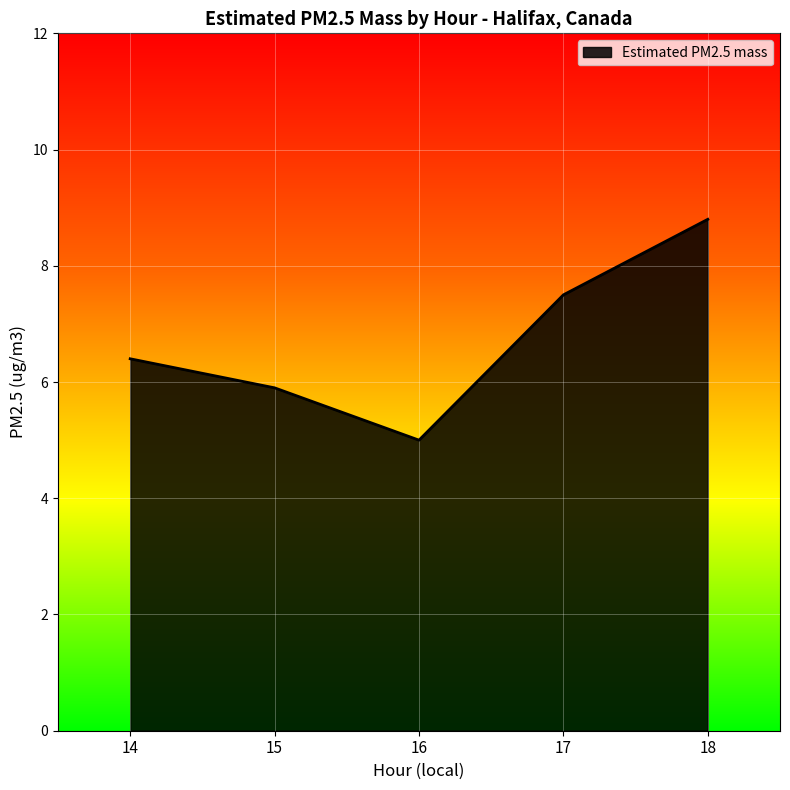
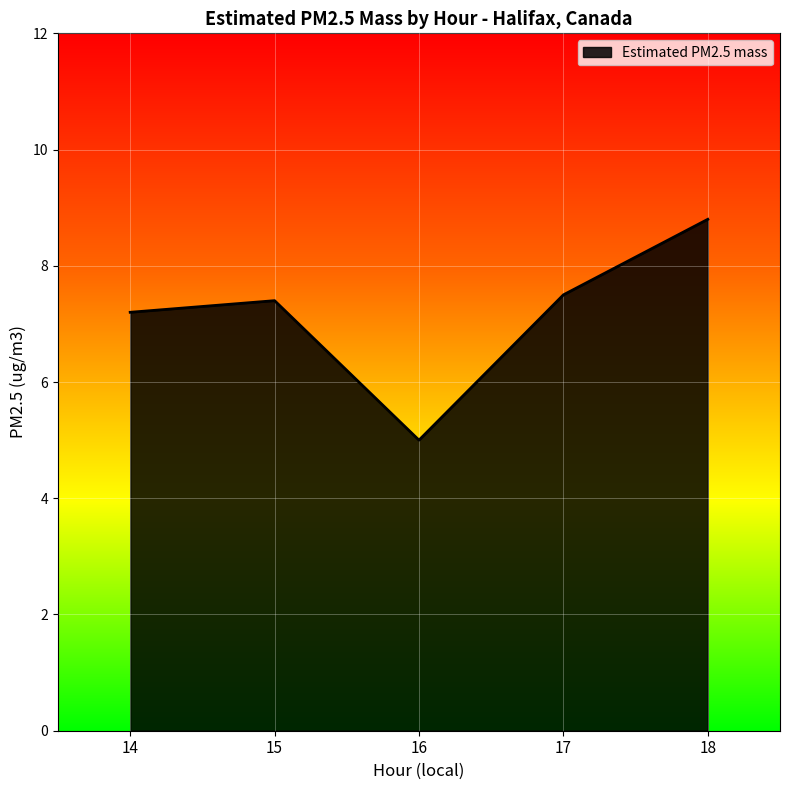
  {
-   "14": 6.4,
-   "15": 5.9,
+   "14": 7.2,
+   "15": 7.4,
    "16": 5.0,
    "17": 7.5,
    "18": 8.8
  }
